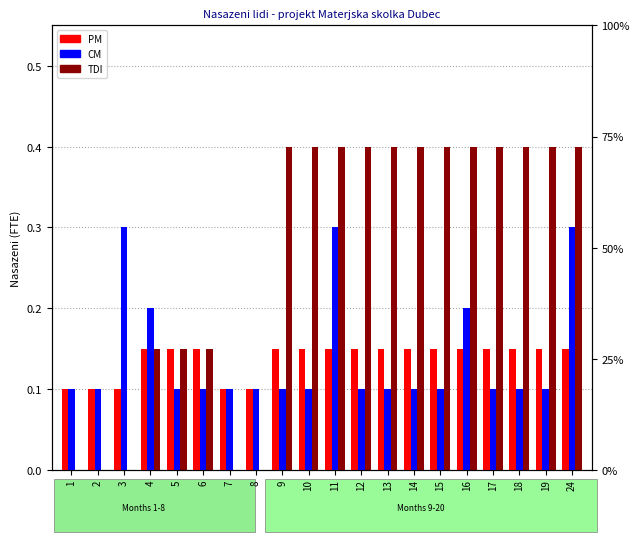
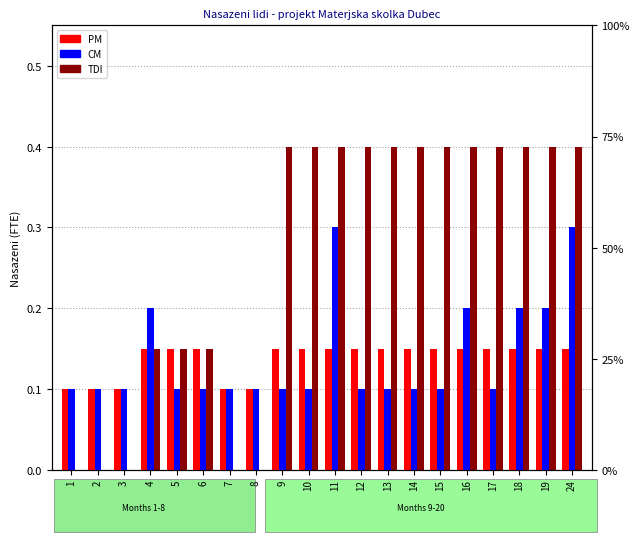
  {
    "PM": {
      "1": 0.1,
      "2": 0.1,
      "3": 0.1,
      "4": 0.15,
      "5": 0.15,
      "6": 0.15,
      "7": 0.1,
      "8": 0.1,
      "9": 0.15,
      "10": 0.15,
      "11": 0.15,
      "12": 0.15,
      "13": 0.15,
      "14": 0.15,
      "15": 0.15,
      "16": 0.15,
      "17": 0.15,
      "18": 0.15,
      "19": 0.15,
      "24": 0.15
    },
    "CM": {
      "1": 0.1,
      "2": 0.1,
-     "3": 0.3,
+     "3": 0.1,
      "4": 0.2,
      "5": 0.1,
      "6": 0.1,
      "7": 0.1,
      "8": 0.1,
      "9": 0.1,
      "10": 0.1,
      "11": 0.3,
      "12": 0.1,
      "13": 0.1,
      "14": 0.1,
      "15": 0.1,
      "16": 0.2,
      "17": 0.1,
-     "18": 0.1,
-     "19": 0.1,
+     "18": 0.2,
+     "19": 0.2,
      "24": 0.3
    },
    "TDI": {
      "1": 0.0,
      "2": 0.0,
      "3": 0.0,
      "4": 0.15,
      "5": 0.15,
      "6": 0.15,
      "7": 0.0,
      "8": 0.0,
      "9": 0.4,
      "10": 0.4,
      "11": 0.4,
      "12": 0.4,
      "13": 0.4,
      "14": 0.4,
      "15": 0.4,
      "16": 0.4,
      "17": 0.4,
      "18": 0.4,
      "19": 0.4,
      "24": 0.4
    }
  }
